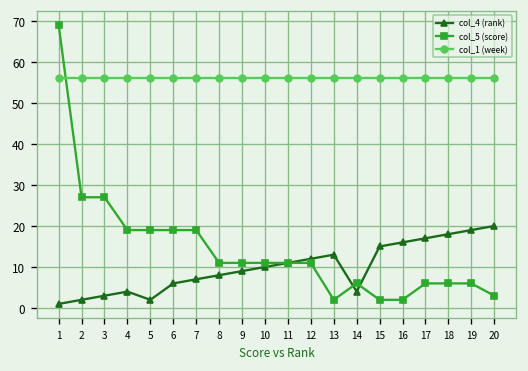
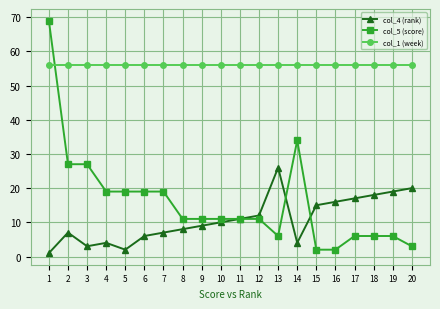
  {
    "col_4 (rank)": {
      "1": 1,
-     "2": 2,
+     "2": 7,
      "3": 3,
      "4": 4,
      "5": 2,
      "6": 6,
      "7": 7,
      "8": 8,
      "9": 9,
      "10": 10,
      "12": 12,
-     "13": 13,
+     "13": 26,
      "14": 4,
      "15": 15,
      "16": 16,
      "17": 17,
      "18": 18,
      "19": 19,
      "20": 20
    },
    "col_5 (score)": {
      "1": 69,
      "2": 27,
      "3": 27,
      "4": 19,
      "5": 19,
      "6": 19,
      "7": 19,
      "8": 11,
      "9": 11,
      "10": 11,
      "12": 11,
-     "13": 2,
-     "14": 6,
+     "13": 6,
+     "14": 34,
      "15": 2,
      "16": 2,
      "17": 6,
      "18": 6,
      "19": 6,
      "20": 3
    },
    "col_1 (week)": {
      "1": 56,
      "2": 56,
      "3": 56,
      "4": 56,
      "5": 56,
      "6": 56,
      "7": 56,
      "8": 56,
      "9": 56,
      "10": 56,
      "11": 56,
      "12": 56,
      "13": 56,
      "14": 56,
      "15": 56,
      "16": 56,
      "17": 56,
      "18": 56,
      "19": 56,
      "20": 56
    }
  }
